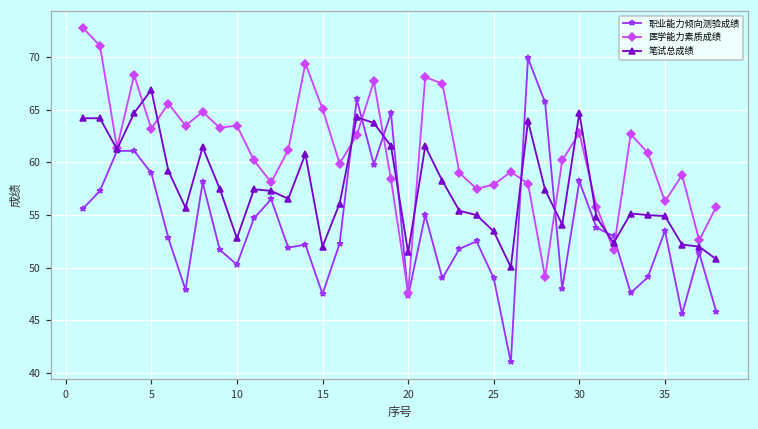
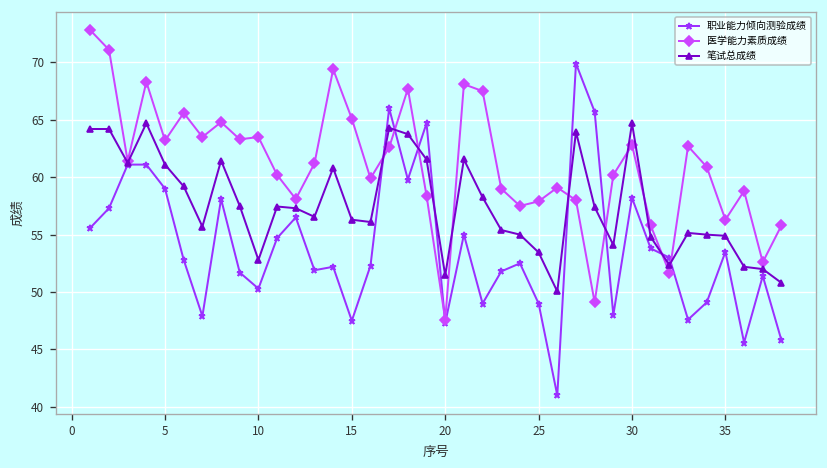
  {
    "笔试总成绩": {
-     "5": 67,
+     "5": 61,
      "10": 53,
-     "15": 52,
+     "15": 56,
      "20": 51,
      "25": 53,
      "30": 65,
      "35": 55
    }
  }
